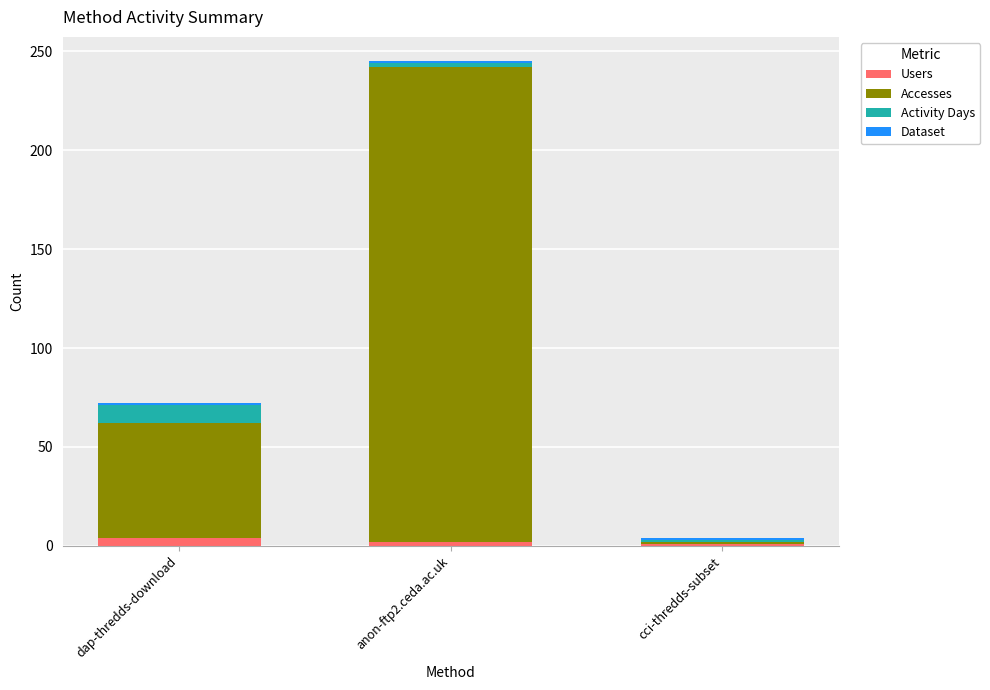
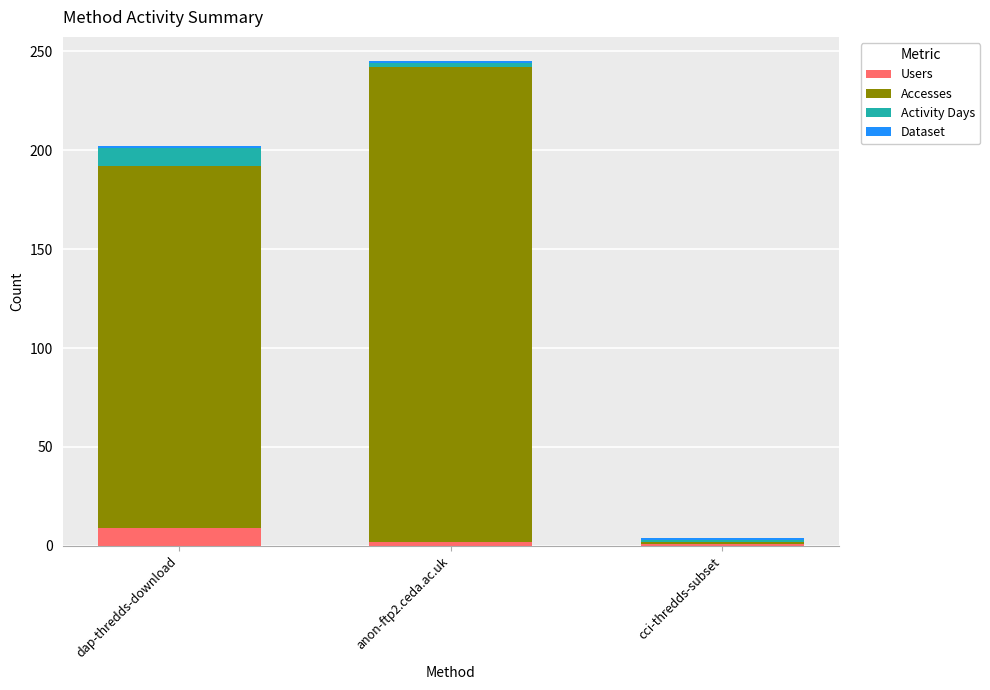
  {
    "Users": {
-     "dap-thredds-download": 4,
+     "dap-thredds-download": 9,
      "anon-ftp2.ceda.ac.uk": 2
    },
    "Accesses": {
-     "dap-thredds-download": 58,
+     "dap-thredds-download": 183,
      "anon-ftp2.ceda.ac.uk": 240
    },
    "Activity Days": {
      "dap-thredds-download": 9,
      "anon-ftp2.ceda.ac.uk": 2
    }
  }
